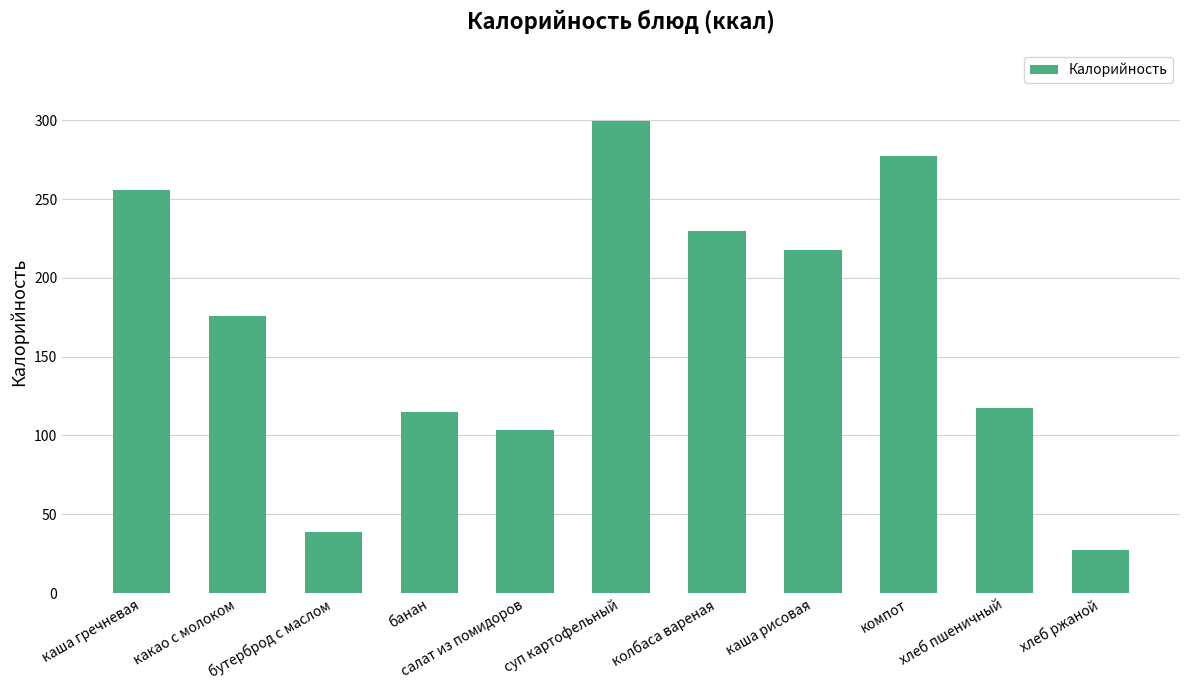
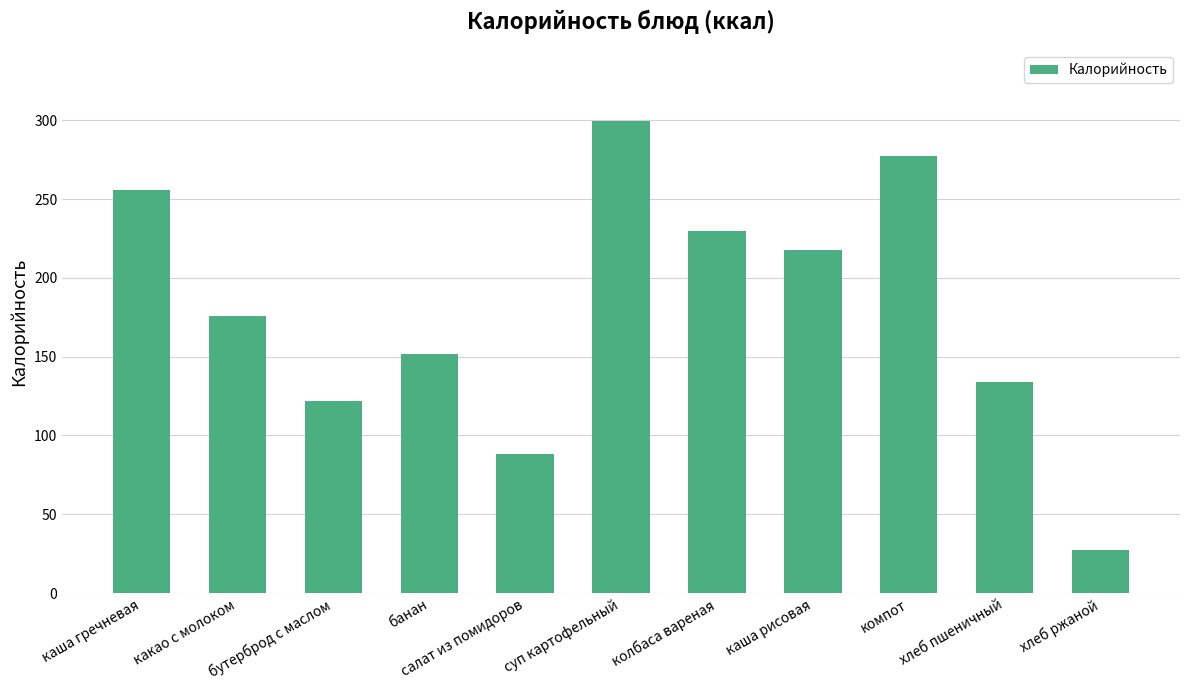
  {
    "каша гречневая": 256,
    "какао с молоком": 176,
-   "бутерброд с маслом": 39,
-   "банан": 115,
-   "салат из помидоров": 104,
+   "бутерброд с маслом": 122,
+   "банан": 152,
+   "салат из помидоров": 88,
    "суп картофельный": 300,
    "колбаса вареная": 230,
    "каша рисовая": 218,
    "компот": 277,
-   "хлеб пшеничный": 118,
+   "хлеб пшеничный": 134,
    "хлеб ржаной": 27
  }
